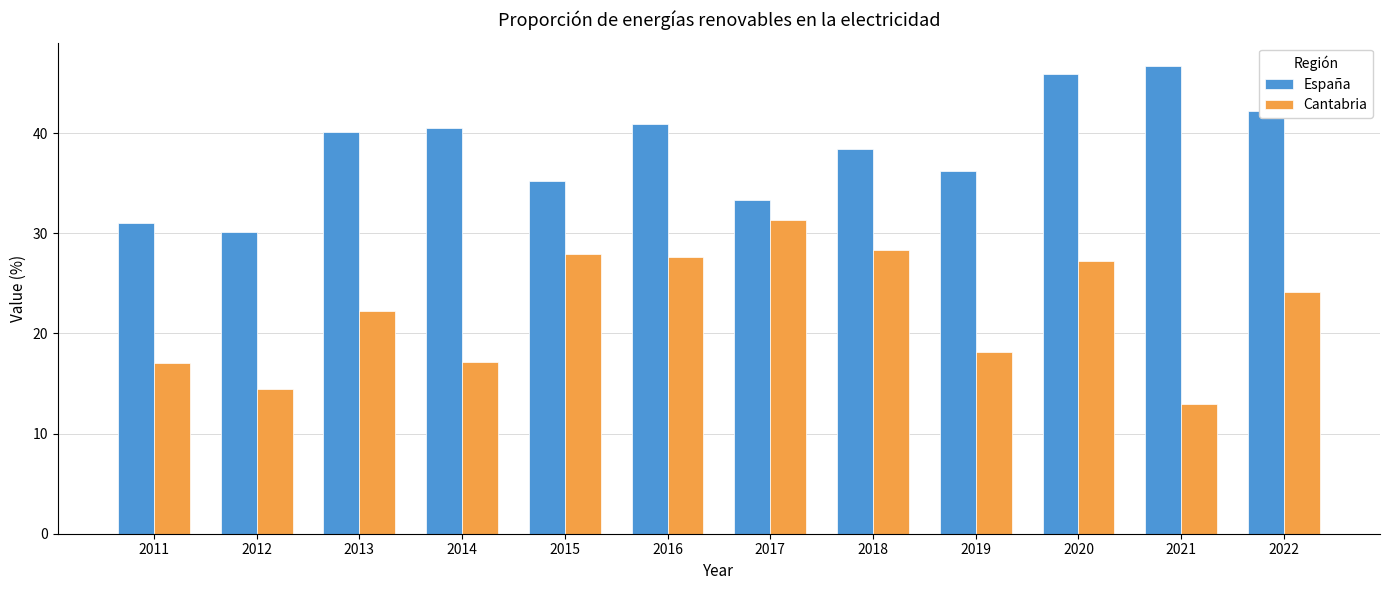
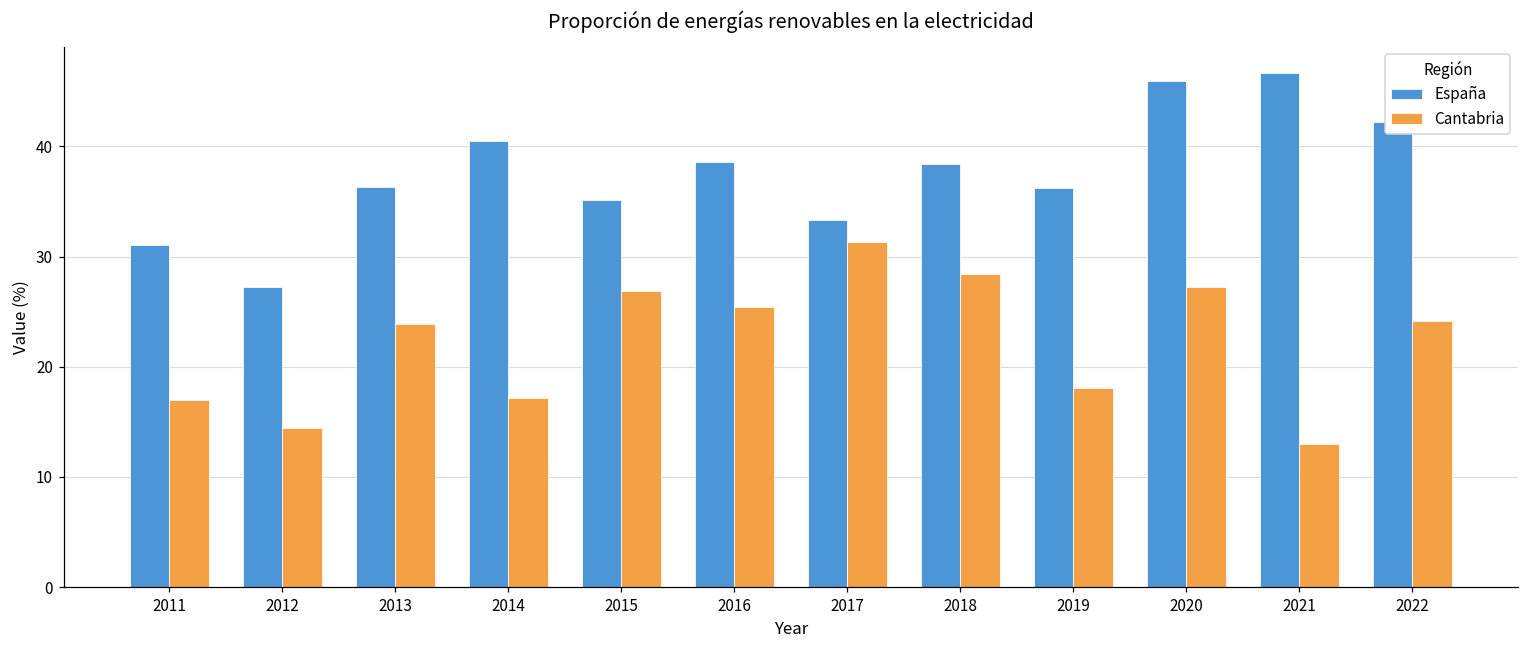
  {
    "España": {
      "2011": 31.0,
-     "2012": 30.1,
-     "2013": 40.2,
+     "2012": 27.3,
+     "2013": 36.3,
      "2014": 40.5,
      "2015": 35.2,
-     "2016": 40.9,
+     "2016": 38.6,
      "2017": 33.4,
      "2018": 38.5,
      "2019": 36.2,
      "2020": 45.9,
      "2021": 46.7
    },
    "Cantabria": {
      "2011": 17.0,
      "2012": 14.4,
-     "2013": 22.2,
+     "2013": 23.9,
      "2014": 17.2,
-     "2015": 28.0,
-     "2016": 27.7,
+     "2015": 26.9,
+     "2016": 25.5,
      "2017": 31.3,
      "2018": 28.4,
      "2019": 18.1,
      "2020": 27.2,
      "2021": 13.0,
      "2022": 24.1
    }
  }
